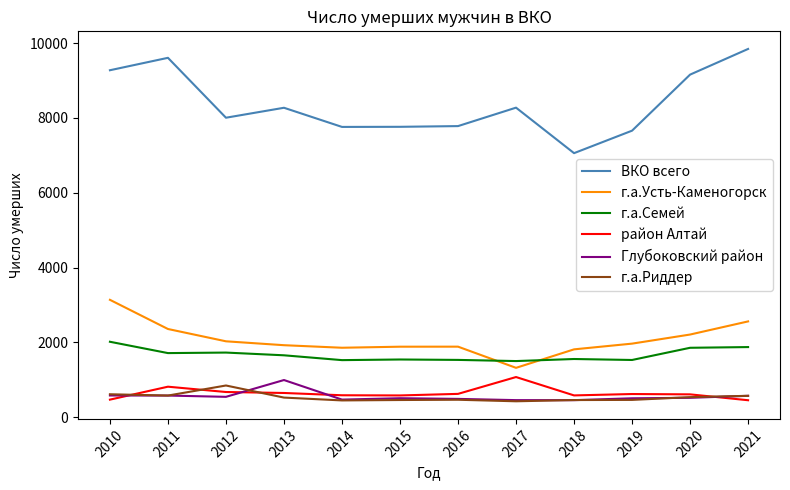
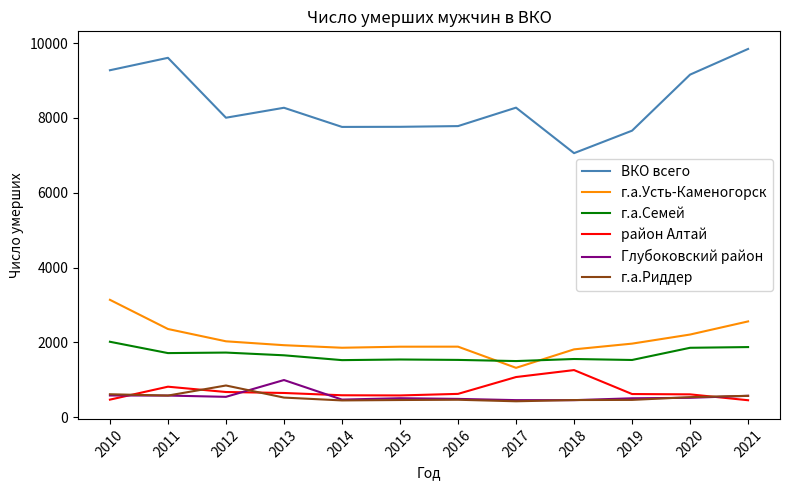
  {
    "ВКО всего": {
      "2010": 9300,
      "2011": 9600,
      "2012": 8000,
      "2013": 8300,
      "2014": 7800,
      "2015": 7800,
      "2016": 7800,
      "2017": 8300,
      "2018": 7100,
      "2019": 7700,
      "2020": 9200,
      "2021": 9800
    },
    "г.а.Усть-Каменогорск": {
      "2010": 3100,
      "2011": 2400,
      "2012": 2000,
      "2013": 1900,
      "2014": 1900,
      "2015": 1900,
      "2016": 1900,
      "2017": 1300,
      "2018": 1800,
      "2019": 2000,
      "2020": 2200,
      "2021": 2600
    },
    "г.а.Семей": {
      "2010": 2000,
      "2011": 1700,
      "2012": 1700,
      "2013": 1700,
      "2014": 1500,
      "2015": 1500,
      "2016": 1500,
      "2017": 1500,
      "2018": 1600,
      "2019": 1500,
      "2020": 1900,
      "2021": 1900
    },
    "район Алтай": {
      "2010": 500,
      "2011": 800,
      "2012": 700,
      "2013": 600,
      "2014": 600,
      "2015": 600,
      "2016": 600,
      "2017": 1100,
-     "2018": 600,
+     "2018": 1300,
      "2019": 600,
      "2020": 600,
      "2021": 500
    },
    "Глубоковский район": {
      "2012": 500,
      "2013": 1000
    },
    "г.а.Риддер": {
      "2012": 800,
      "2013": 500
    }
  }
